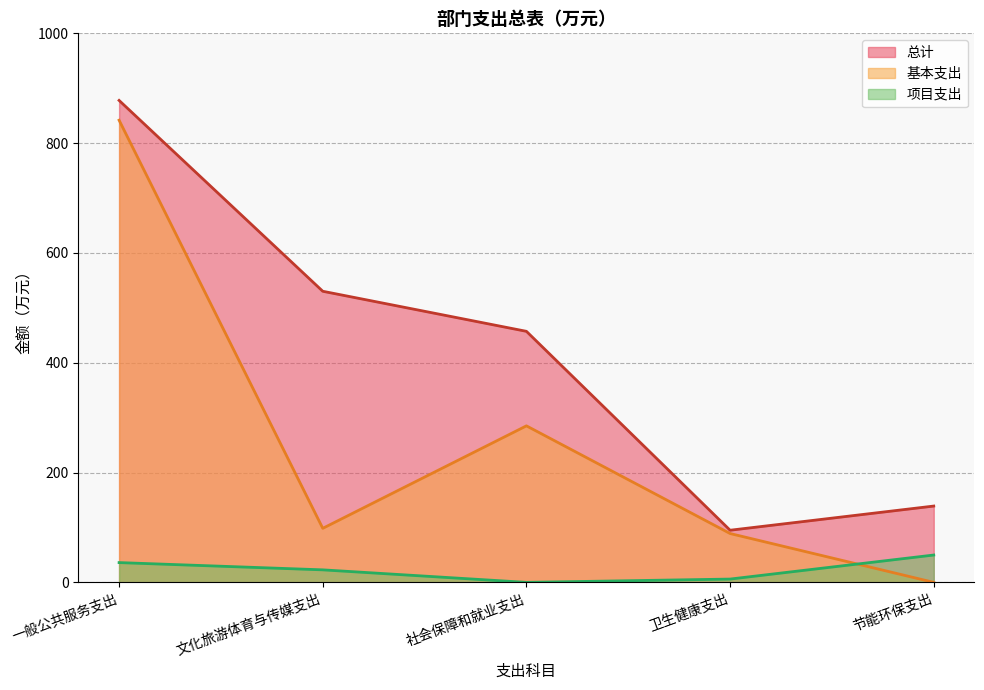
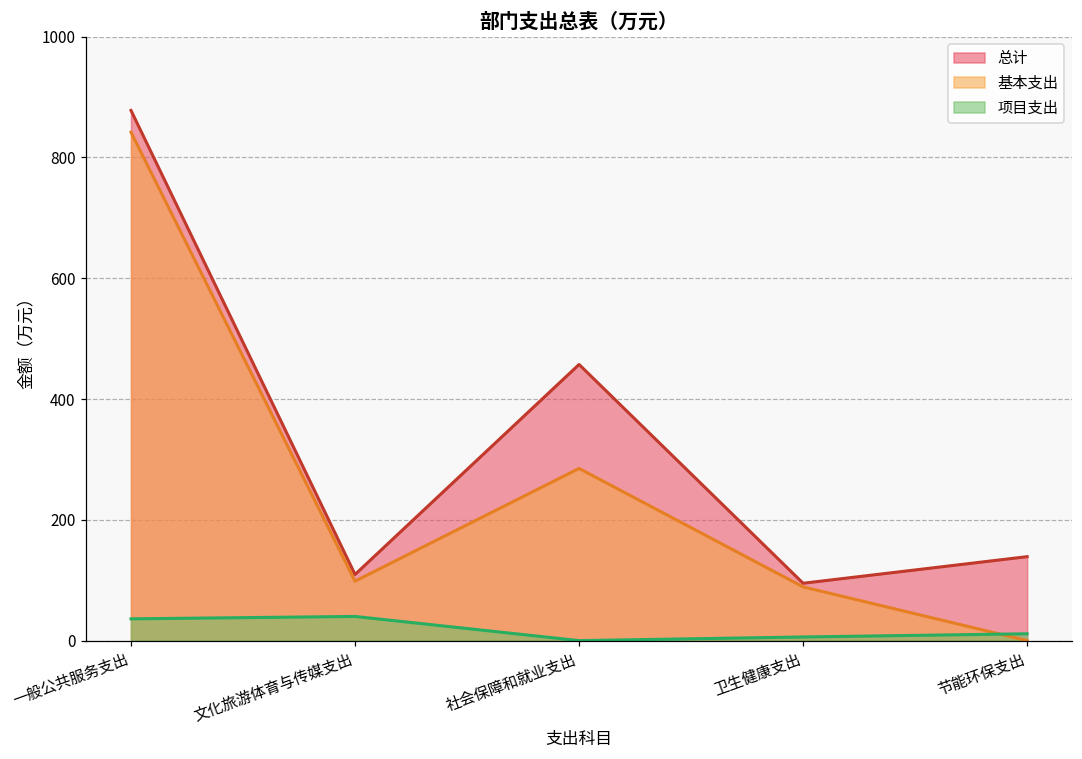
  {
    "总计": {
      "一般公共服务支出": 880,
-     "文化旅游体育与传媒支出": 530,
+     "文化旅游体育与传媒支出": 110,
      "社会保障和就业支出": 460,
      "卫生健康支出": 90,
      "节能环保支出": 140
    },
    "基本支出": {
      "一般公共服务支出": 840,
      "文化旅游体育与传媒支出": 100,
      "社会保障和就业支出": 290,
      "卫生健康支出": 90,
      "节能环保支出": 0
    },
    "项目支出": {
      "一般公共服务支出": 40,
-     "文化旅游体育与传媒支出": 20,
+     "文化旅游体育与传媒支出": 40,
      "社会保障和就业支出": 0,
      "卫生健康支出": 10,
-     "节能环保支出": 50
+     "节能环保支出": 10
    }
  }
